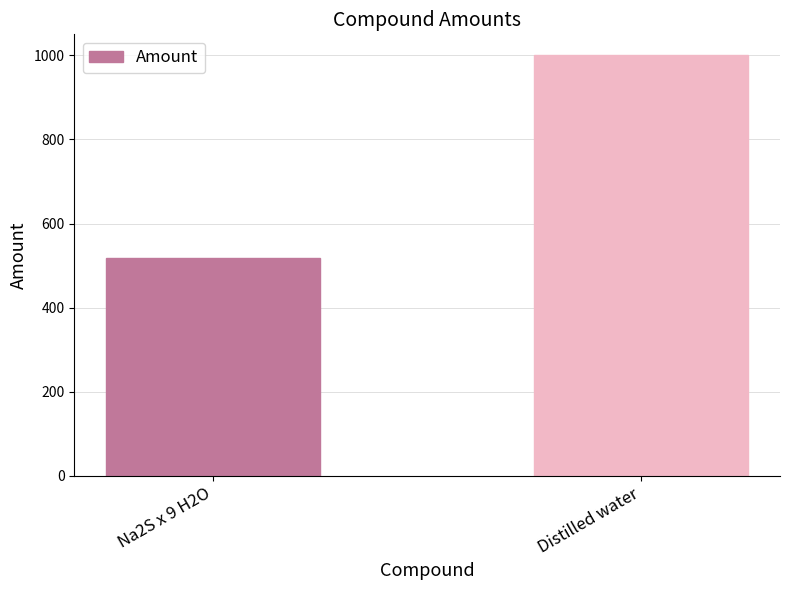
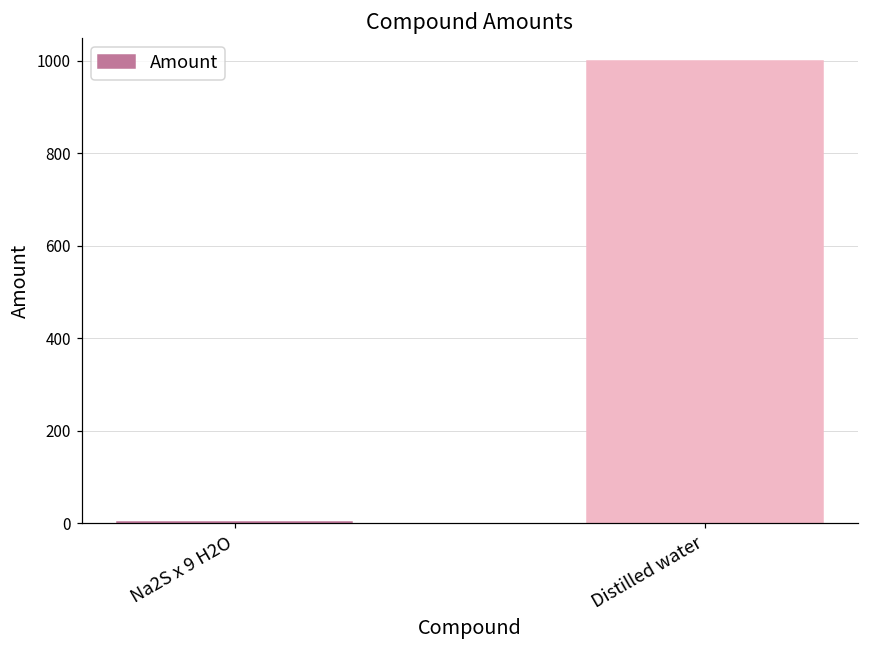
  {
-   "Na2S x 9 H2O": 520,
+   "Na2S x 9 H2O": 0,
    "Distilled water": 1000
  }
